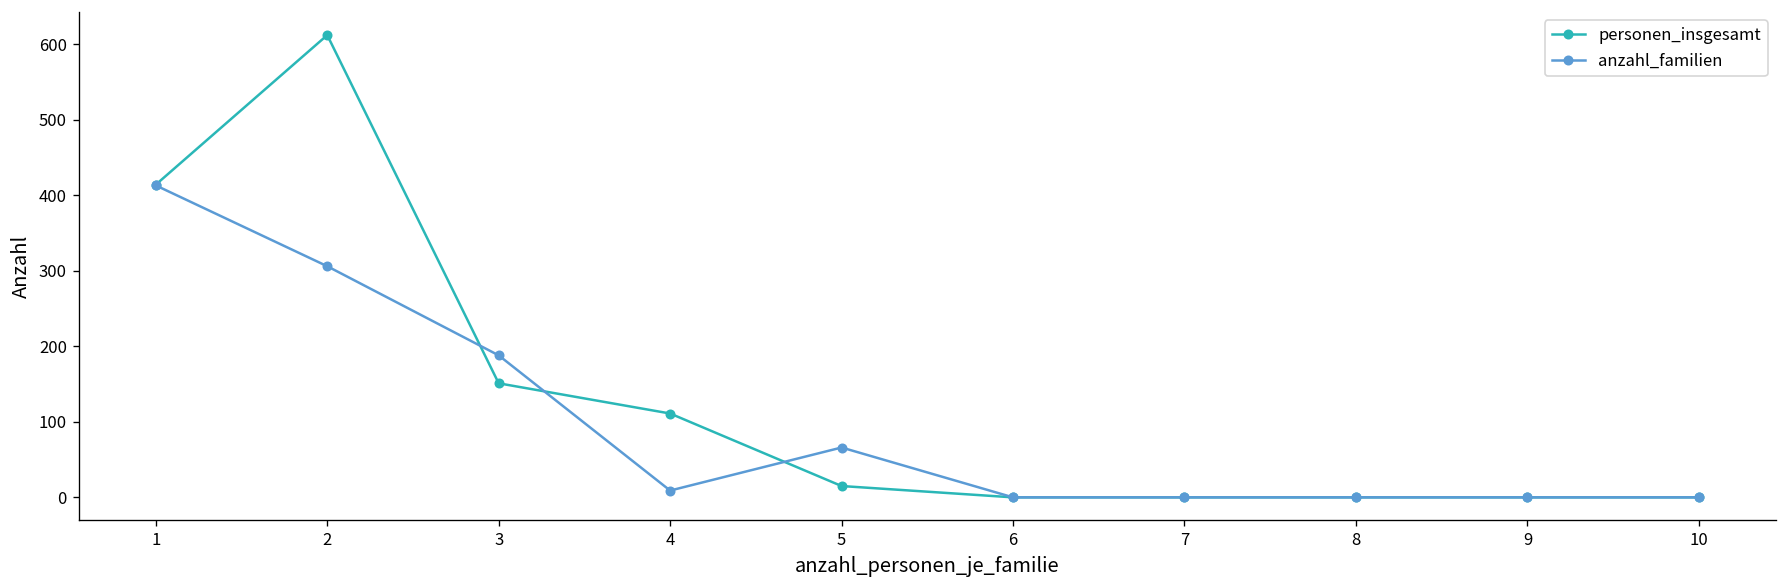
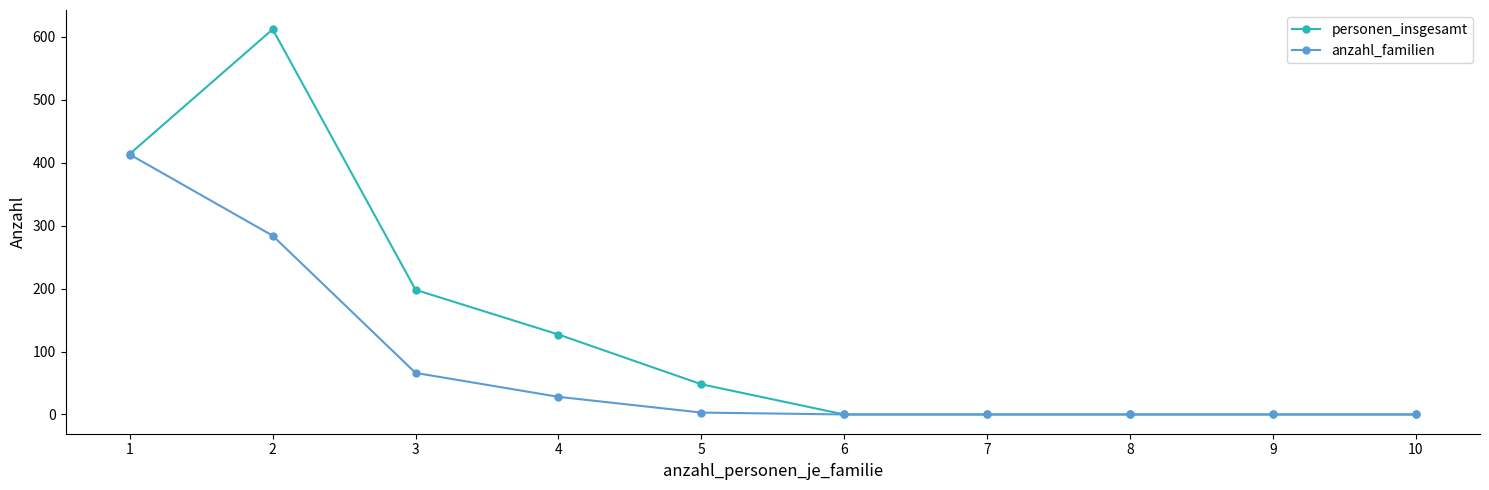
  {
    "personen_insgesamt": {
      "2": 610,
-     "3": 150,
-     "4": 110,
-     "5": 20
+     "3": 200,
+     "4": 130,
+     "5": 50
    },
    "anzahl_familien": {
-     "2": 310,
-     "3": 190,
-     "4": 10,
-     "5": 70
+     "2": 280,
+     "3": 70,
+     "4": 30,
+     "5": 0
    }
  }
